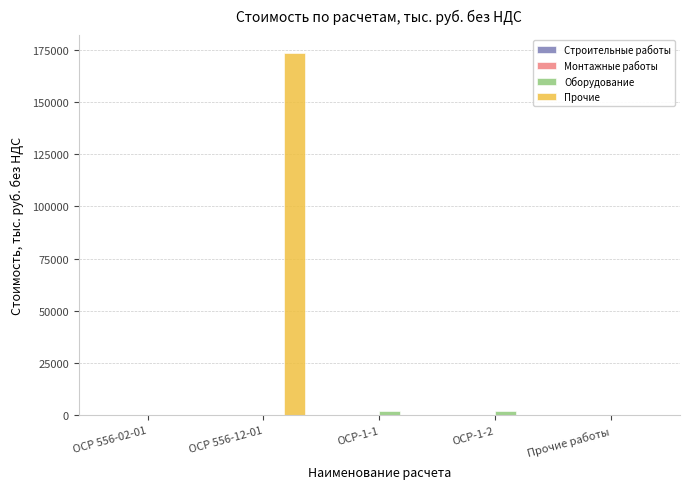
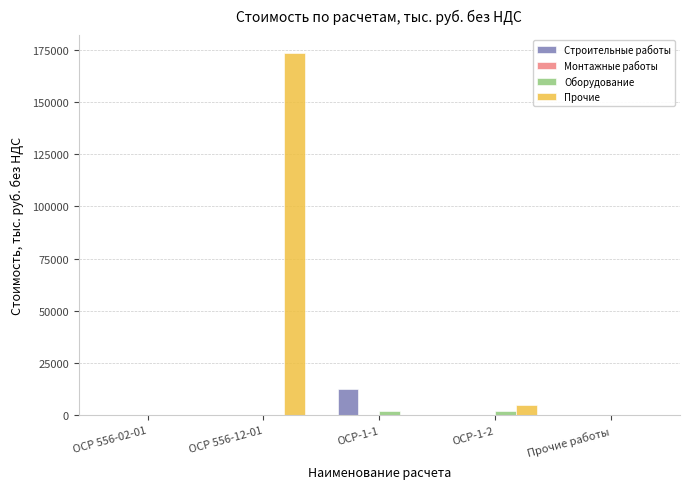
  {
    "Строительные работы": {
      "ОСР 556-12-01": 0,
-     "ОСР-1-1": 0,
+     "ОСР-1-1": 13000,
      "Прочие работы": 0
    },
    "Монтажные работы": {
      "ОСР 556-02-01": 0,
      "ОСР 556-12-01": 0,
      "Прочие работы": 0
    },
    "Оборудование": {
      "ОСР 556-02-01": 0,
      "ОСР 556-12-01": 0,
      "ОСР-1-1": 2000,
      "ОСР-1-2": 2000,
      "Прочие работы": 0
    },
    "Прочие": {
      "ОСР 556-02-01": 0,
      "ОСР 556-12-01": 173000,
      "ОСР-1-1": 0,
-     "ОСР-1-2": 0,
+     "ОСР-1-2": 5000,
      "Прочие работы": 0
    }
  }
